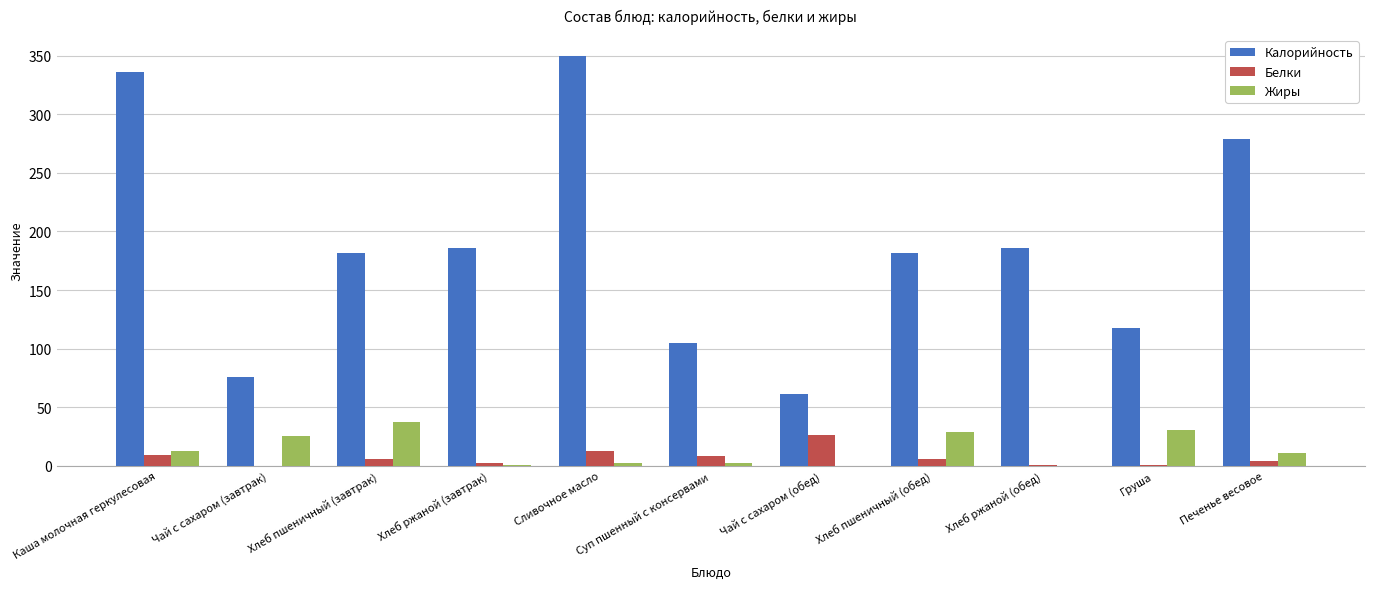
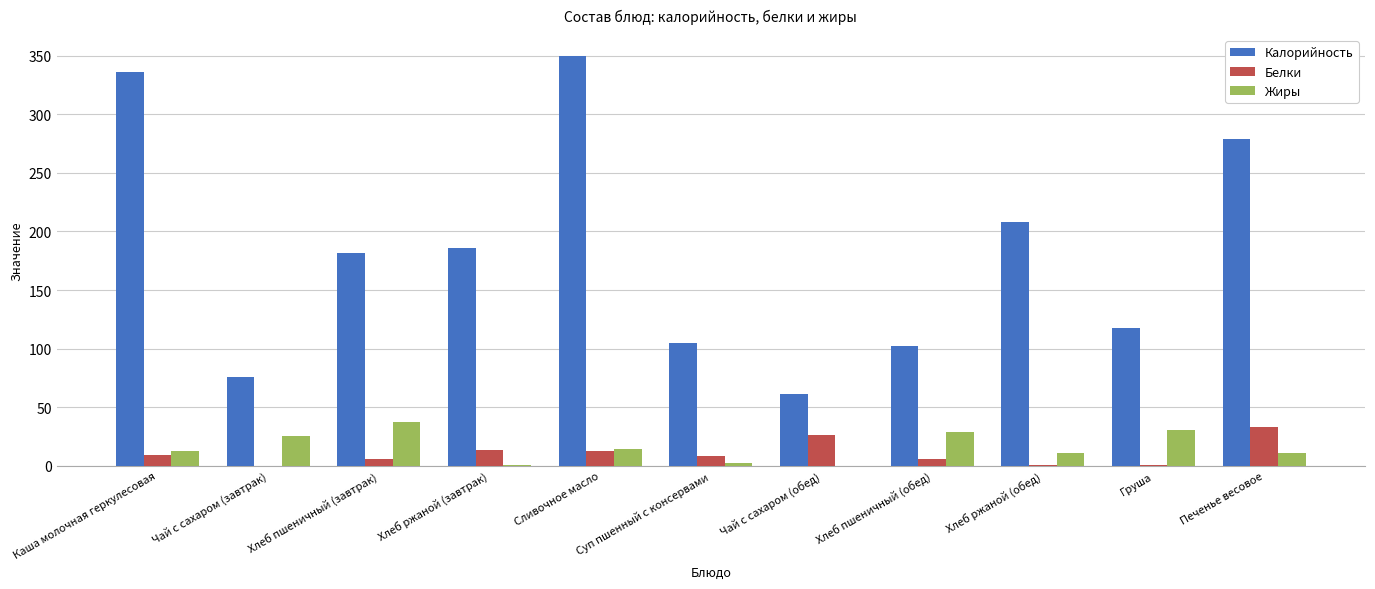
  {
    "Калорийность": {
      "Каша молочная геркулесовая": 336,
      "Чай с сахаром (завтрак)": 76,
      "Хлеб пшеничный (завтрак)": 182,
      "Хлеб ржаной (завтрак)": 186,
      "Сливочное масло": 350,
      "Суп пшенный с консервами": 105,
      "Чай с сахаром (обед)": 62,
-     "Хлеб пшеничный (обед)": 182,
-     "Хлеб ржаной (обед)": 186,
+     "Хлеб пшеничный (обед)": 102,
+     "Хлеб ржаной (обед)": 208,
      "Груша": 118,
      "Печенье весовое": 279
    },
    "Белки": {
      "Каша молочная геркулесовая": 9,
      "Хлеб пшеничный (завтрак)": 6,
-     "Хлеб ржаной (завтрак)": 2,
+     "Хлеб ржаной (завтрак)": 14,
      "Сливочное масло": 13,
      "Суп пшенный с консервами": 8,
      "Чай с сахаром (обед)": 26,
      "Хлеб пшеничный (обед)": 6,
-     "Печенье весовое": 5
+     "Печенье весовое": 33
    },
    "Жиры": {
      "Каша молочная геркулесовая": 13,
      "Чай с сахаром (завтрак)": 25,
      "Хлеб пшеничный (завтрак)": 37,
-     "Сливочное масло": 3,
+     "Сливочное масло": 15,
      "Хлеб пшеничный (обед)": 29,
-     "Хлеб ржаной (обед)": 0,
+     "Хлеб ржаной (обед)": 11,
      "Груша": 30,
      "Печенье весовое": 11
    }
  }
